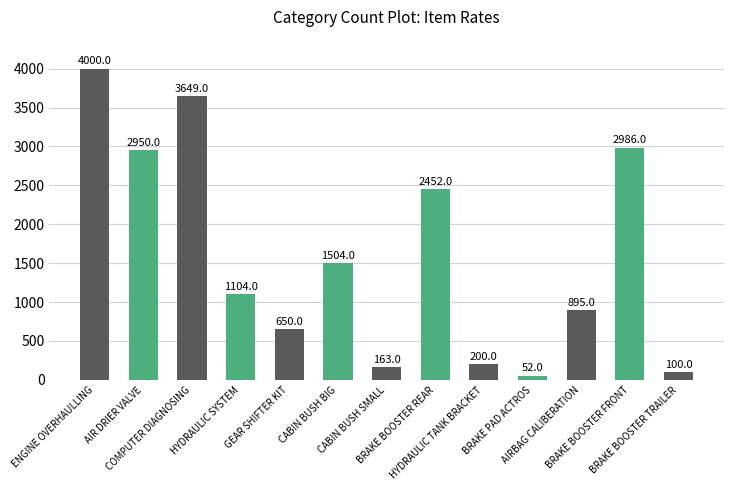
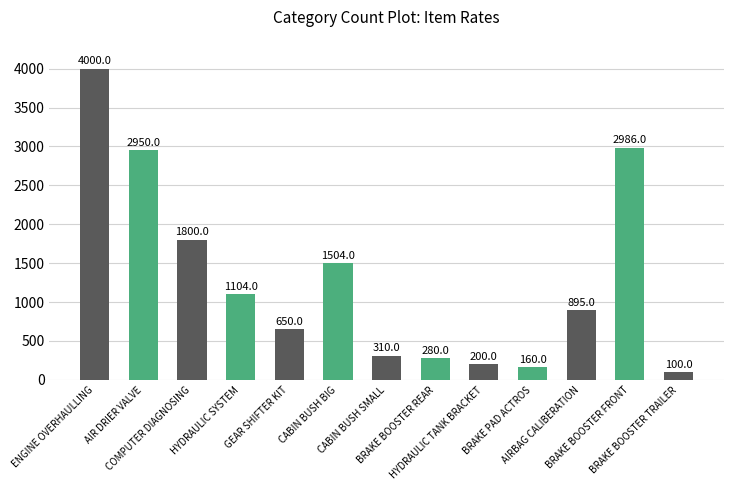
  {
    "ENGINE OVERHAULLING": 4000.0,
    "AIR DRIER VALVE": 2950.0,
-   "COMPUTER DIAGNOSING": 3649.0,
+   "COMPUTER DIAGNOSING": 1800.0,
    "HYDRAULIC SYSTEM": 1104.0,
    "GEAR SHIFTER KIT": 650.0,
    "CABIN BUSH BIG": 1504.0,
-   "CABIN BUSH SMALL": 163.0,
-   "BRAKE BOOSTER REAR": 2452.0,
+   "CABIN BUSH SMALL": 310.0,
+   "BRAKE BOOSTER REAR": 280.0,
    "HYDRAULIC TANK BRACKET": 200.0,
-   "BRAKE PAD ACTROS": 52.0,
+   "BRAKE PAD ACTROS": 160.0,
    "AIRBAG CALIBERATION": 895.0,
    "BRAKE BOOSTER FRONT": 2986.0,
    "BRAKE BOOSTER TRAILER": 100.0
  }
